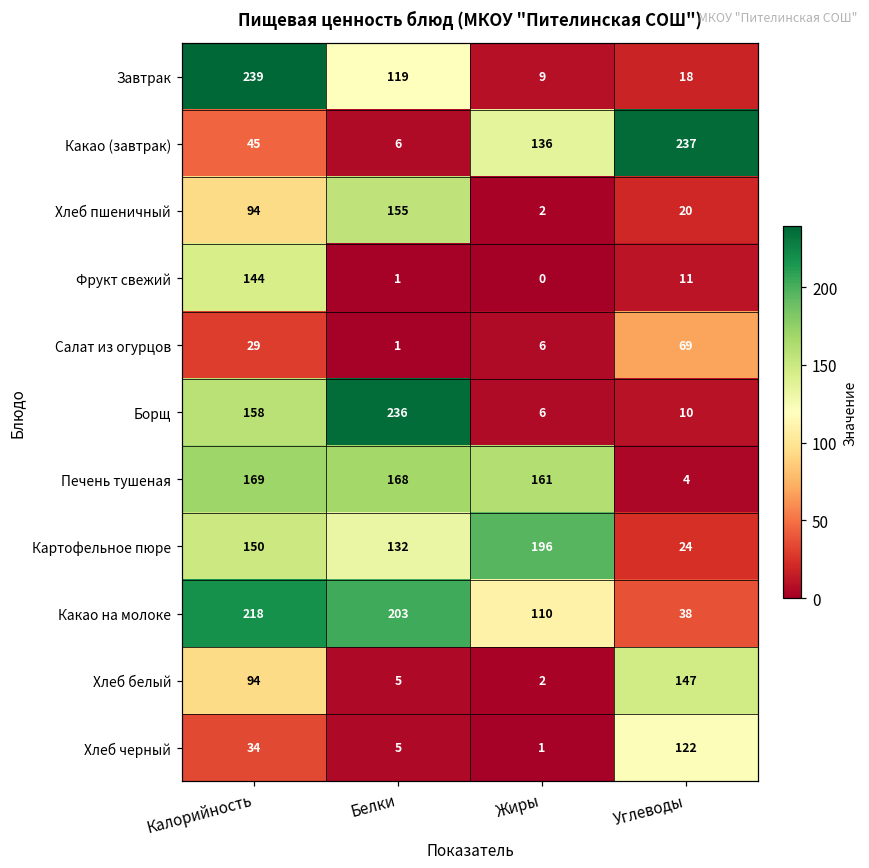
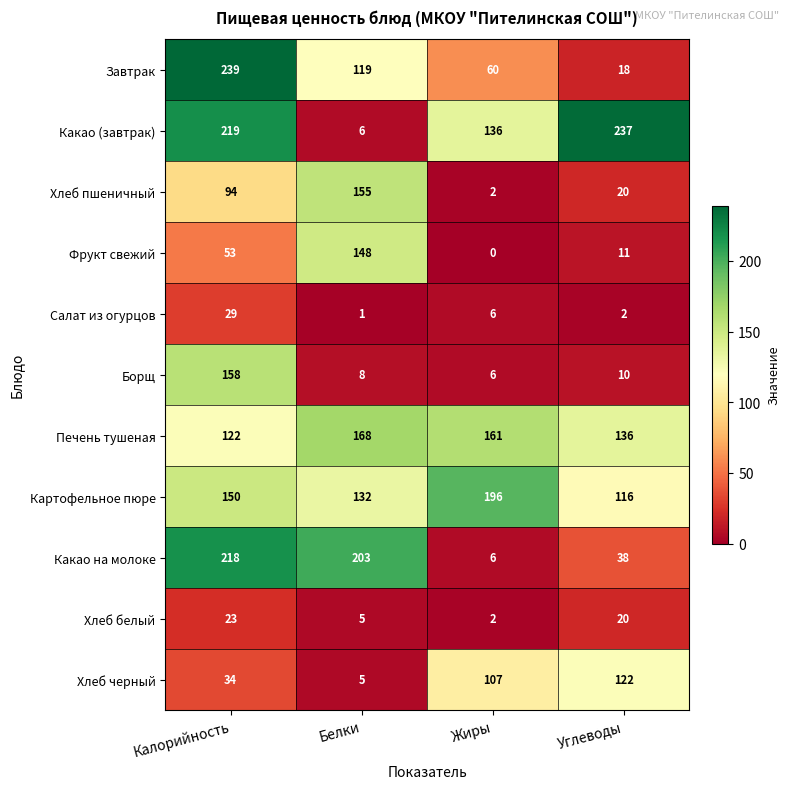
  {
    "Завтрак": {
      "Калорийность": 239,
      "Белки": 119,
-     "Жиры": 9,
+     "Жиры": 60,
      "Углеводы": 18
    },
    "Какао (завтрак)": {
-     "Калорийность": 45,
+     "Калорийность": 219,
      "Белки": 6,
      "Жиры": 136,
      "Углеводы": 237
    },
    "Хлеб пшеничный": {
      "Калорийность": 94,
      "Белки": 155,
      "Жиры": 2,
      "Углеводы": 20
    },
    "Фрукт свежий": {
-     "Калорийность": 144,
-     "Белки": 1,
+     "Калорийность": 53,
+     "Белки": 148,
      "Жиры": 0,
      "Углеводы": 11
    },
    "Салат из огурцов": {
      "Калорийность": 29,
      "Белки": 1,
      "Жиры": 6,
-     "Углеводы": 69
+     "Углеводы": 2
    },
    "Борщ": {
      "Калорийность": 158,
-     "Белки": 236,
+     "Белки": 8,
      "Жиры": 6,
      "Углеводы": 10
    },
    "Печень тушеная": {
-     "Калорийность": 169,
+     "Калорийность": 122,
      "Белки": 168,
      "Жиры": 161,
-     "Углеводы": 4
+     "Углеводы": 136
    },
    "Картофельное пюре": {
      "Калорийность": 150,
      "Белки": 132,
      "Жиры": 196,
-     "Углеводы": 24
+     "Углеводы": 116
    },
    "Какао на молоке": {
      "Калорийность": 218,
      "Белки": 203,
-     "Жиры": 110,
+     "Жиры": 6,
      "Углеводы": 38
    },
    "Хлеб белый": {
-     "Калорийность": 94,
+     "Калорийность": 23,
      "Белки": 5,
      "Жиры": 2,
-     "Углеводы": 147
+     "Углеводы": 20
    },
    "Хлеб черный": {
      "Калорийность": 34,
      "Белки": 5,
-     "Жиры": 1,
+     "Жиры": 107,
      "Углеводы": 122
    }
  }
